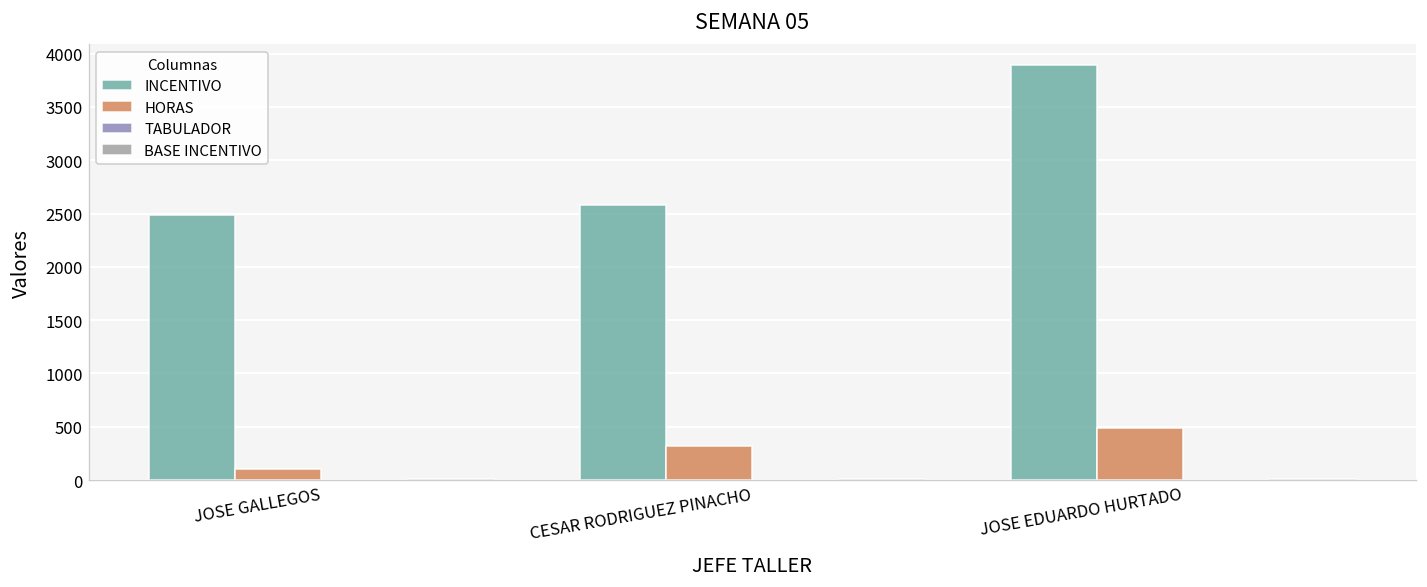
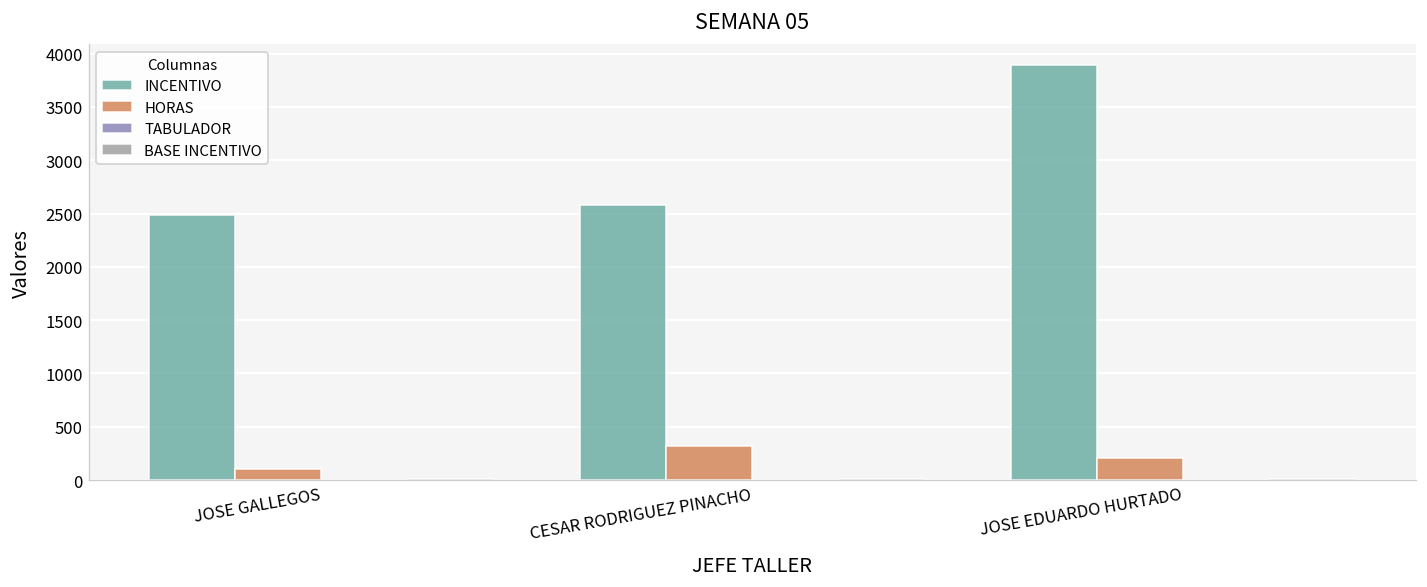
  {
    "HORAS": {
      "JOSE GALLEGOS": 100,
      "CESAR RODRIGUEZ PINACHO": 300,
-     "JOSE EDUARDO HURTADO": 500
+     "JOSE EDUARDO HURTADO": 200
    }
  }
